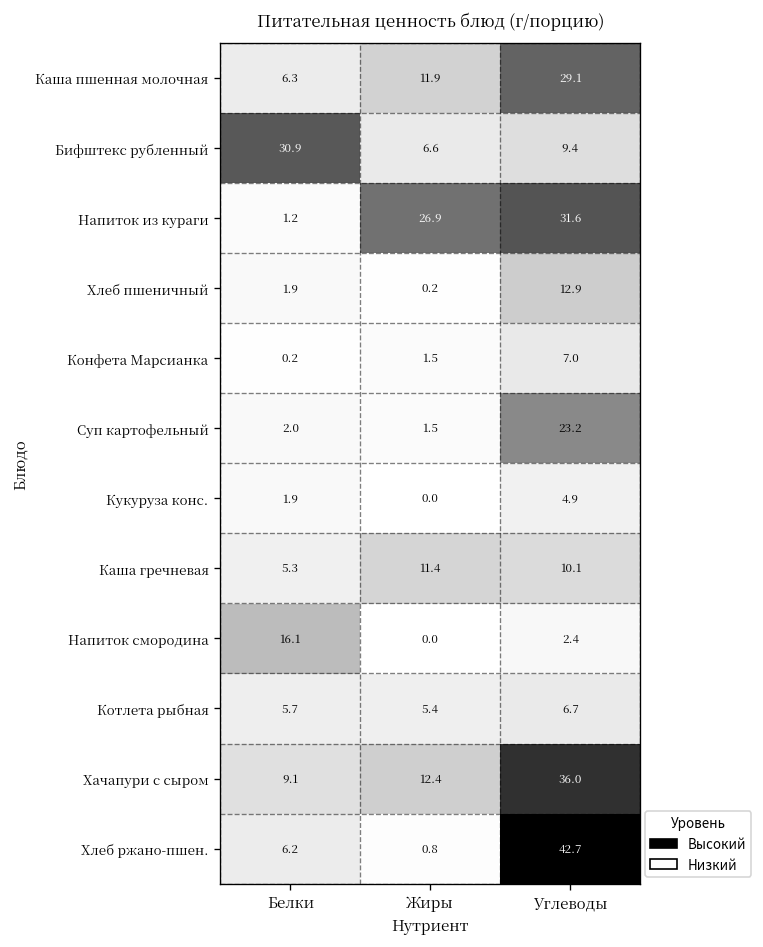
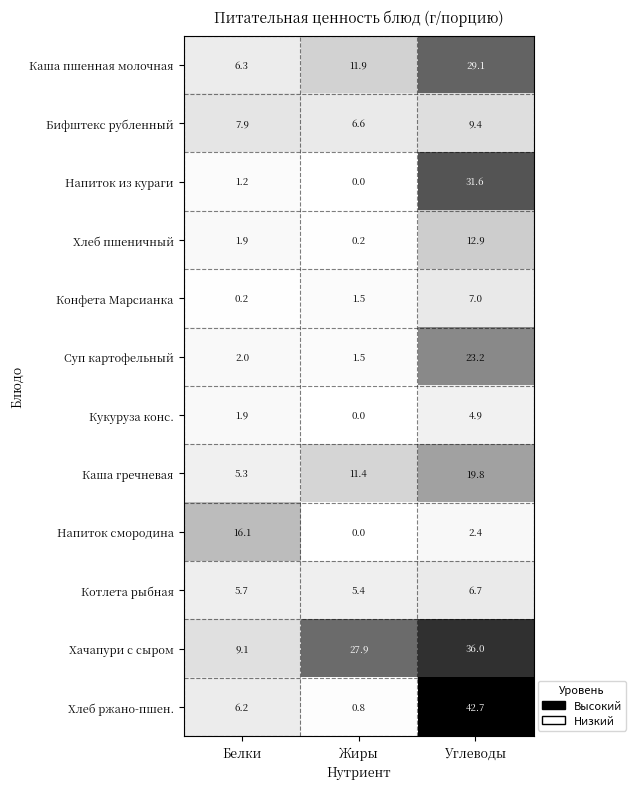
  {
    "Каша пшенная молочная": {
      "Белки": 6.3,
      "Жиры": 11.9,
      "Углеводы": 29.1
    },
    "Бифштекс рубленный": {
-     "Белки": 30.9,
+     "Белки": 7.9,
      "Жиры": 6.6,
      "Углеводы": 9.4
    },
    "Напиток из кураги": {
      "Белки": 1.2,
-     "Жиры": 26.9,
+     "Жиры": 0.0,
      "Углеводы": 31.6
    },
    "Хлеб пшеничный": {
      "Белки": 1.9,
      "Жиры": 0.2,
      "Углеводы": 12.9
    },
    "Конфета Марсианка": {
      "Белки": 0.2,
      "Жиры": 1.5,
      "Углеводы": 7.0
    },
    "Суп картофельный": {
      "Белки": 2.0,
      "Жиры": 1.5,
      "Углеводы": 23.2
    },
    "Кукуруза конс.": {
      "Белки": 1.9,
      "Жиры": 0.0,
      "Углеводы": 4.9
    },
    "Каша гречневая": {
      "Белки": 5.3,
      "Жиры": 11.4,
-     "Углеводы": 10.1
+     "Углеводы": 19.8
    },
    "Напиток смородина": {
      "Белки": 16.1,
      "Жиры": 0.0,
      "Углеводы": 2.4
    },
    "Котлета рыбная": {
      "Белки": 5.7,
      "Жиры": 5.4,
      "Углеводы": 6.7
    },
    "Хачапури с сыром": {
      "Белки": 9.1,
-     "Жиры": 12.4,
+     "Жиры": 27.9,
      "Углеводы": 36.0
    },
    "Хлеб ржано-пшен.": {
      "Белки": 6.2,
      "Жиры": 0.8,
      "Углеводы": 42.7
    }
  }
